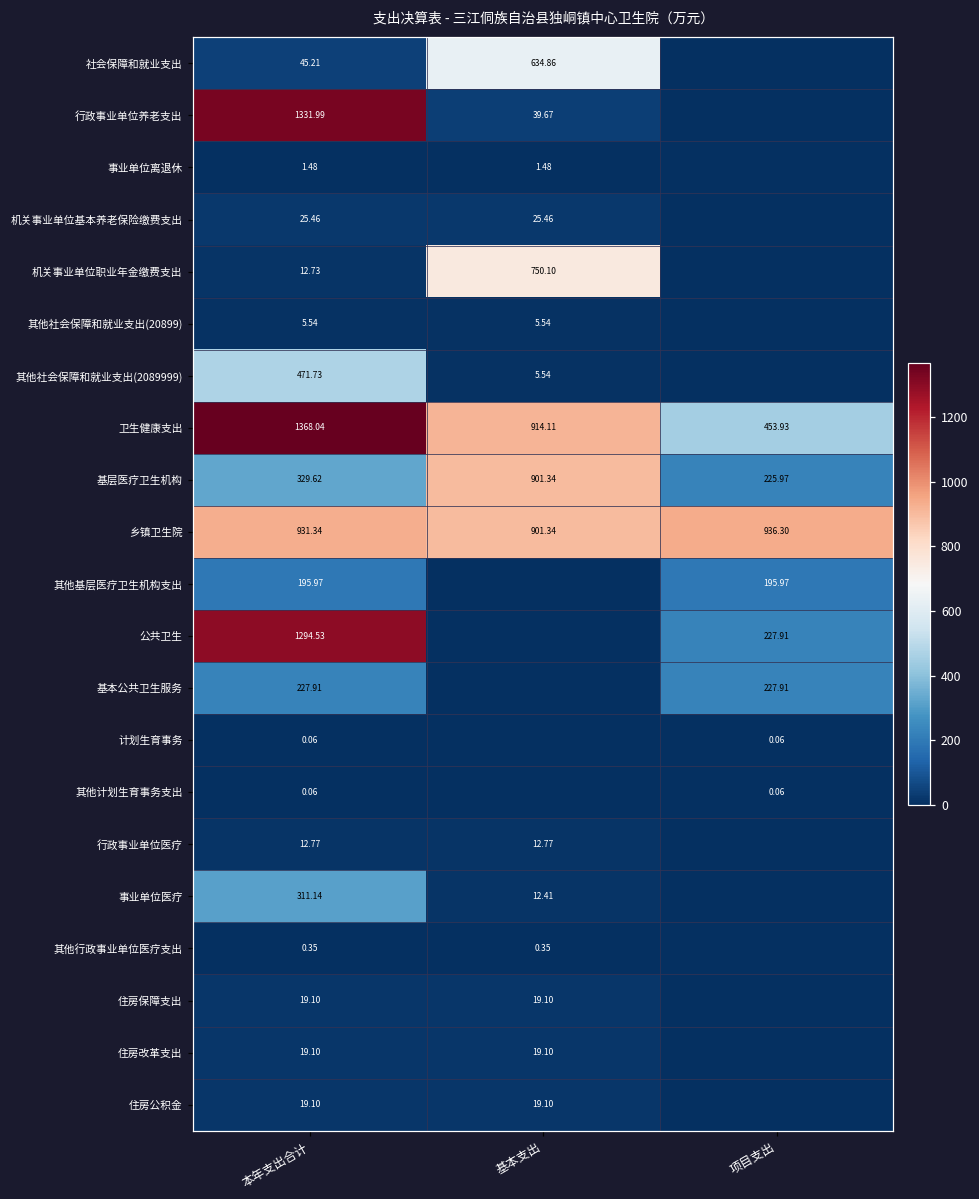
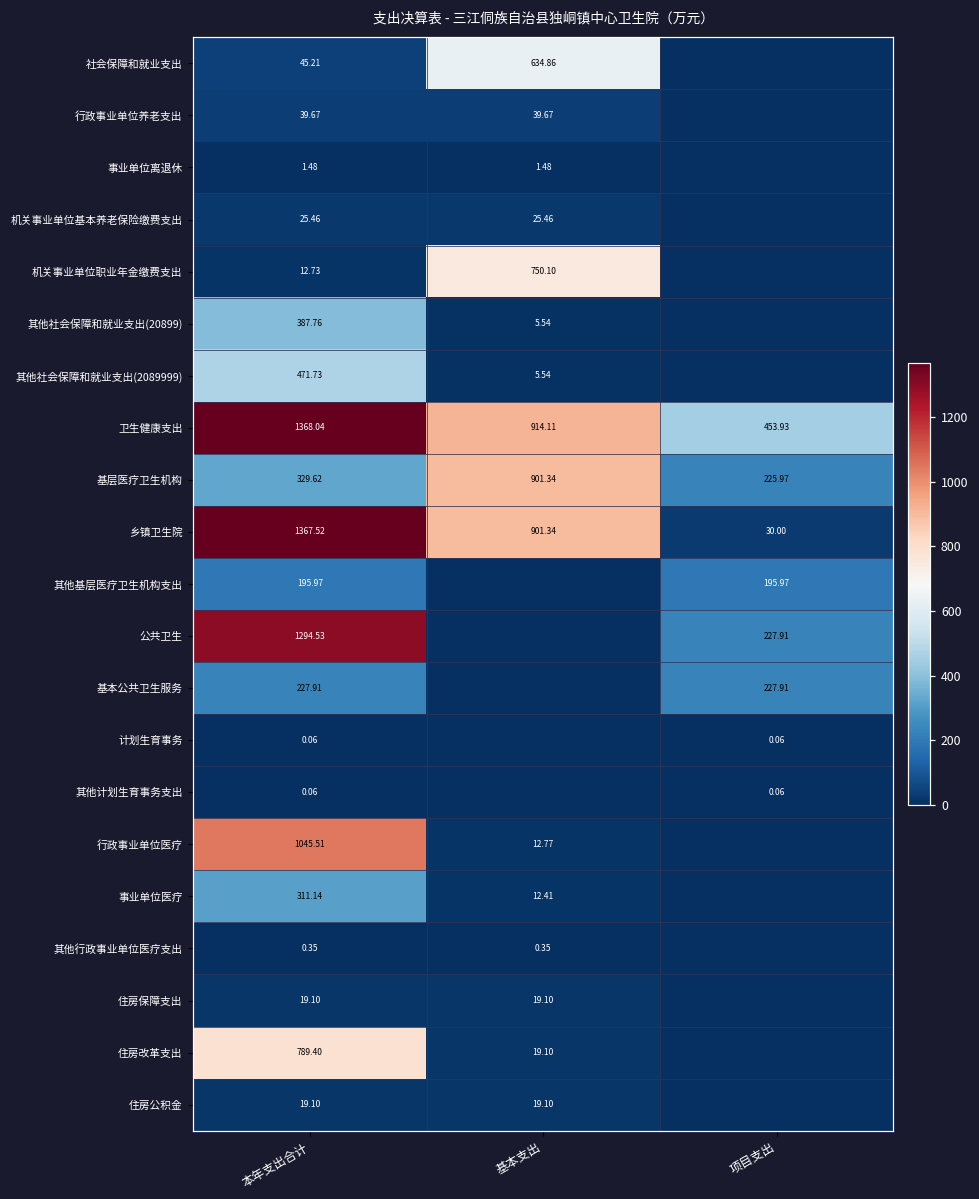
  {
    "社会保障和就业支出": {
      "本年支出合计": 45.21,
      "基本支出": 634.86
    },
    "行政事业单位养老支出": {
-     "本年支出合计": 1331.99,
+     "本年支出合计": 39.67,
      "基本支出": 39.67
    },
    "事业单位离退休": {
      "本年支出合计": 1.48,
      "基本支出": 1.48
    },
    "机关事业单位基本养老保险缴费支出": {
      "本年支出合计": 25.46,
      "基本支出": 25.46
    },
    "机关事业单位职业年金缴费支出": {
      "本年支出合计": 12.73,
      "基本支出": 750.10
    },
    "其他社会保障和就业支出(20899)": {
-     "本年支出合计": 5.54,
+     "本年支出合计": 387.76,
      "基本支出": 5.54
    },
    "其他社会保障和就业支出(2089999)": {
      "本年支出合计": 471.73,
      "基本支出": 5.54
    },
    "卫生健康支出": {
      "本年支出合计": 1368.04,
      "基本支出": 914.11,
      "项目支出": 453.93
    },
    "基层医疗卫生机构": {
      "本年支出合计": 329.62,
      "基本支出": 901.34,
      "项目支出": 225.97
    },
    "乡镇卫生院": {
-     "本年支出合计": 931.34,
+     "本年支出合计": 1367.52,
      "基本支出": 901.34,
-     "项目支出": 936.30
+     "项目支出": 30.00
    },
    "其他基层医疗卫生机构支出": {
      "本年支出合计": 195.97,
      "项目支出": 195.97
    },
    "公共卫生": {
      "本年支出合计": 1294.53,
      "项目支出": 227.91
    },
    "基本公共卫生服务": {
      "本年支出合计": 227.91,
      "项目支出": 227.91
    },
    "计划生育事务": {
      "本年支出合计": 0.06,
      "项目支出": 0.06
    },
    "其他计划生育事务支出": {
      "本年支出合计": 0.06,
      "项目支出": 0.06
    },
    "行政事业单位医疗": {
-     "本年支出合计": 12.77,
+     "本年支出合计": 1045.51,
      "基本支出": 12.77
    },
    "事业单位医疗": {
      "本年支出合计": 311.14,
      "基本支出": 12.41
    },
    "其他行政事业单位医疗支出": {
      "本年支出合计": 0.35,
      "基本支出": 0.35
    },
    "住房保障支出": {
      "本年支出合计": 19.10,
      "基本支出": 19.10
    },
    "住房改革支出": {
-     "本年支出合计": 19.10,
+     "本年支出合计": 789.40,
      "基本支出": 19.10
    },
    "住房公积金": {
      "本年支出合计": 19.10,
      "基本支出": 19.10
    }
  }
